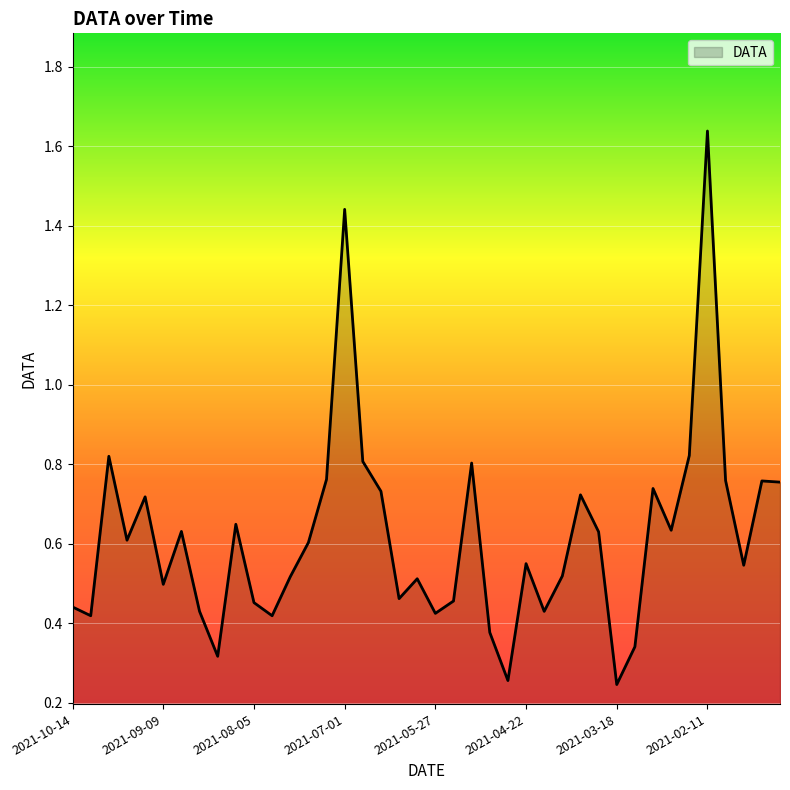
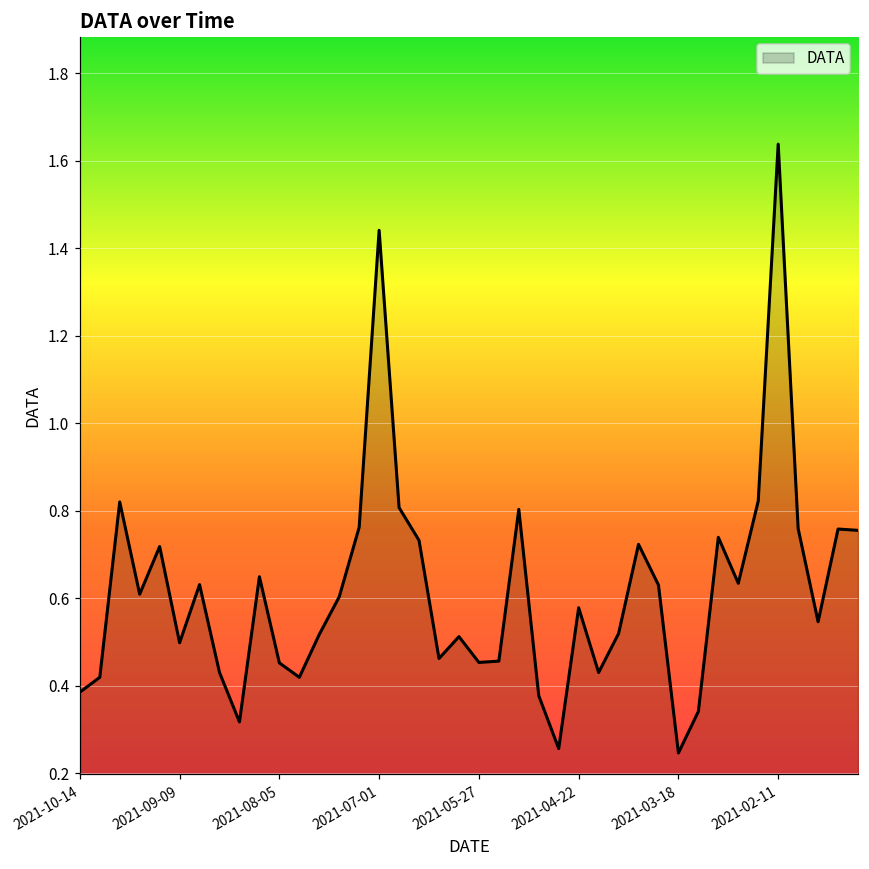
  {
-   "2021-10-14": 0.44,
+   "2021-10-14": 0.39,
    "2021-09-09": 0.50,
    "2021-08-05": 0.45,
    "2021-07-01": 1.44,
-   "2021-05-27": 0.43,
-   "2021-04-22": 0.55,
+   "2021-05-27": 0.45,
+   "2021-04-22": 0.58,
    "2021-03-18": 0.25,
    "2021-02-11": 1.64
  }
